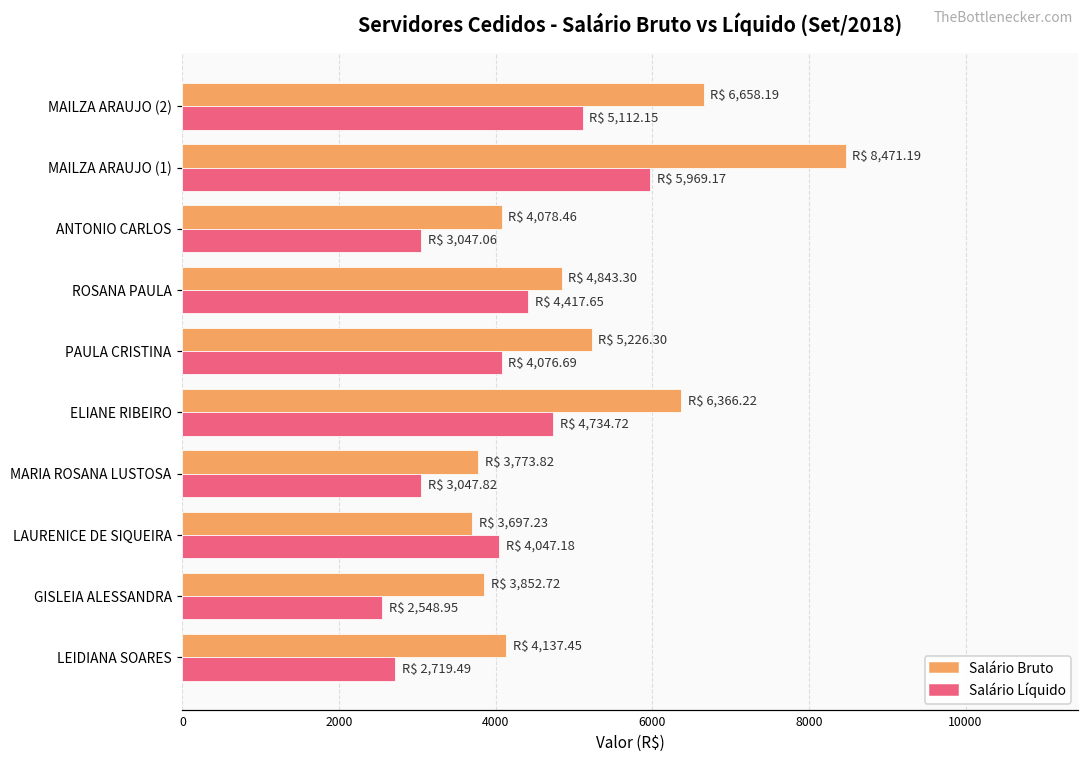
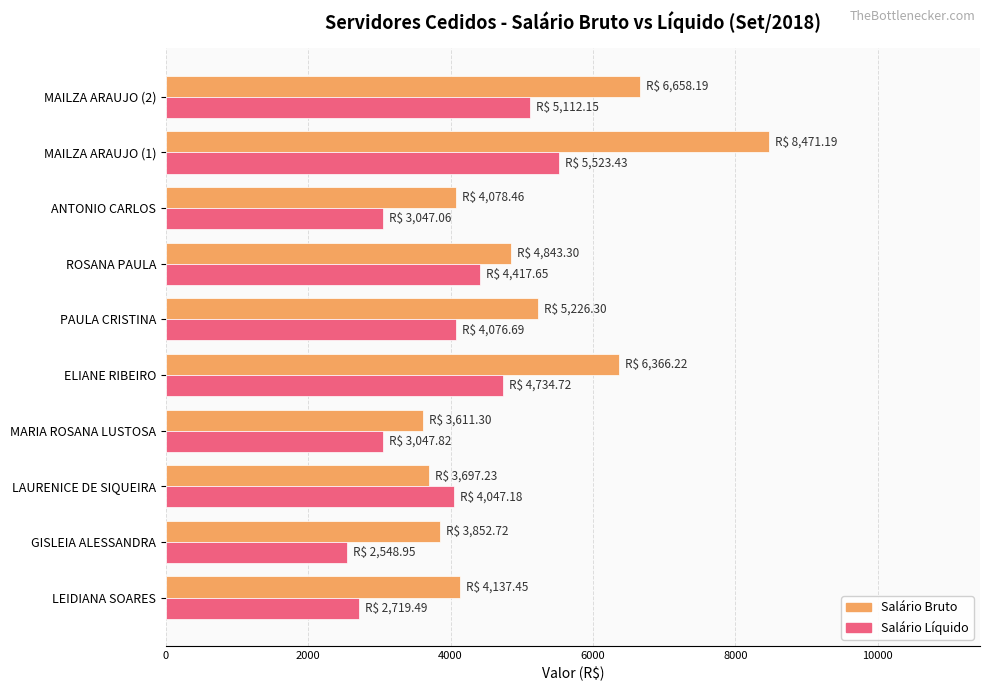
  {
    "Salário Bruto": {
      "MAILZA ARAUJO (2)": "6,658.19",
      "MAILZA ARAUJO (1)": "8,471.19",
      "ANTONIO CARLOS": "4,078.46",
      "ROSANA PAULA": "4,843.30",
      "PAULA CRISTINA": "5,226.30",
      "ELIANE RIBEIRO": "6,366.22",
-     "MARIA ROSANA LUSTOSA": "3,773.82",
+     "MARIA ROSANA LUSTOSA": "3,611.30",
      "LAURENICE DE SIQUEIRA": "3,697.23",
      "GISLEIA ALESSANDRA": "3,852.72",
      "LEIDIANA SOARES": "4,137.45"
    },
    "Salário Líquido": {
      "MAILZA ARAUJO (2)": "5,112.15",
-     "MAILZA ARAUJO (1)": "5,969.17",
+     "MAILZA ARAUJO (1)": "5,523.43",
      "ANTONIO CARLOS": "3,047.06",
      "ROSANA PAULA": "4,417.65",
      "PAULA CRISTINA": "4,076.69",
      "ELIANE RIBEIRO": "4,734.72",
      "MARIA ROSANA LUSTOSA": "3,047.82",
      "LAURENICE DE SIQUEIRA": "4,047.18",
      "GISLEIA ALESSANDRA": "2,548.95",
      "LEIDIANA SOARES": "2,719.49"
    }
  }
